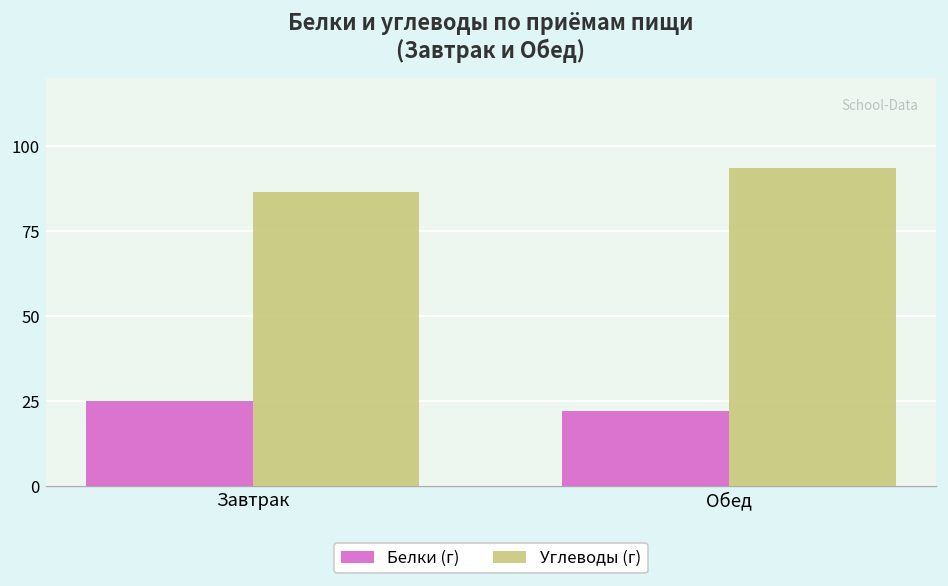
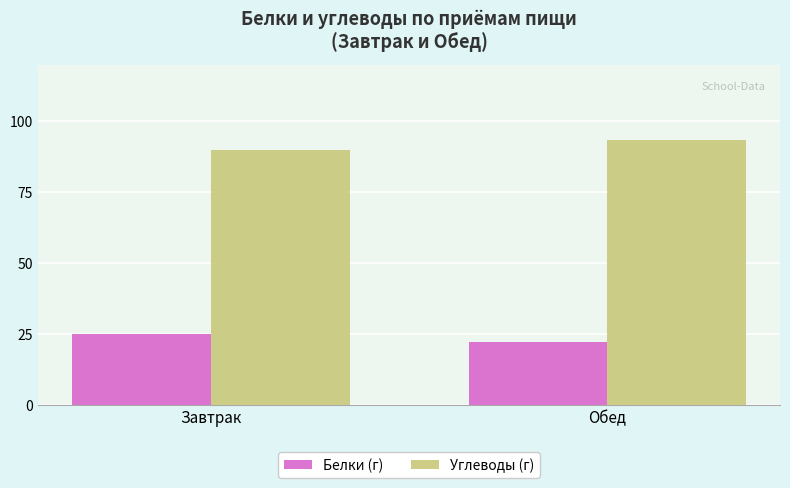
  {
    "Белки (г)": {
      "Завтрак": 25,
      "Обед": 22
    },
    "Углеводы (г)": {
-     "Завтрак": 86,
+     "Завтрак": 90,
      "Обед": 93
    }
  }
